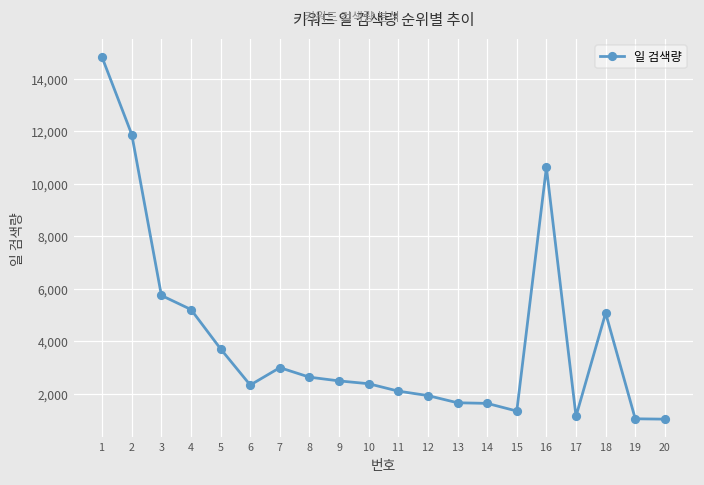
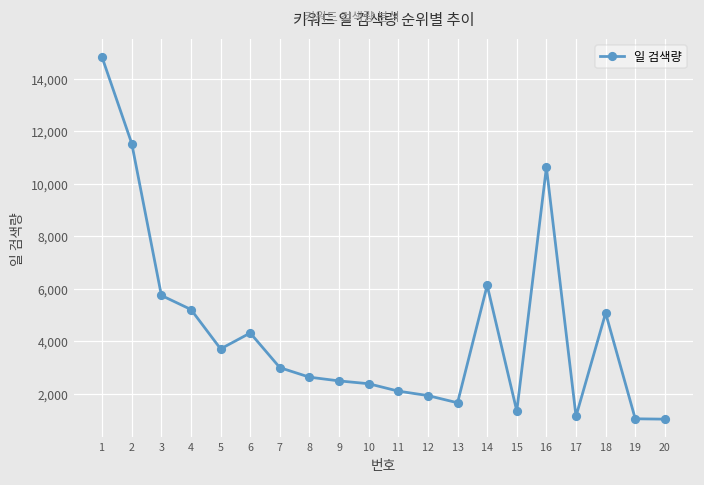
  {
    "1": "14,800",
-   "2": "11,900",
+   "2": "11,500",
    "3": "5,700",
    "4": "5,200",
    "5": "3,700",
-   "6": "2,300",
+   "6": "4,300",
    "7": "3,000",
    "8": "2,600",
    "9": "2,500",
    "10": "2,400",
    "11": "2,100",
    "12": "1,900",
    "13": "1,700",
-   "14": "1,600",
+   "14": "6,100",
    "15": "1,300",
    "16": "10,600",
    "17": "1,100",
    "18": "5,100",
    "19": "1,000",
    "20": "1,000"
  }
